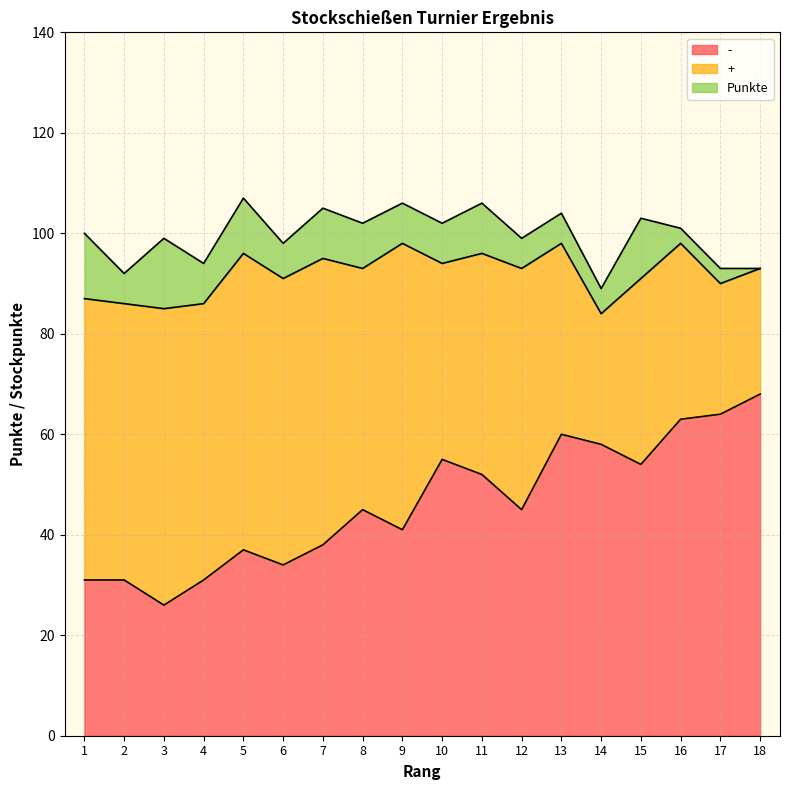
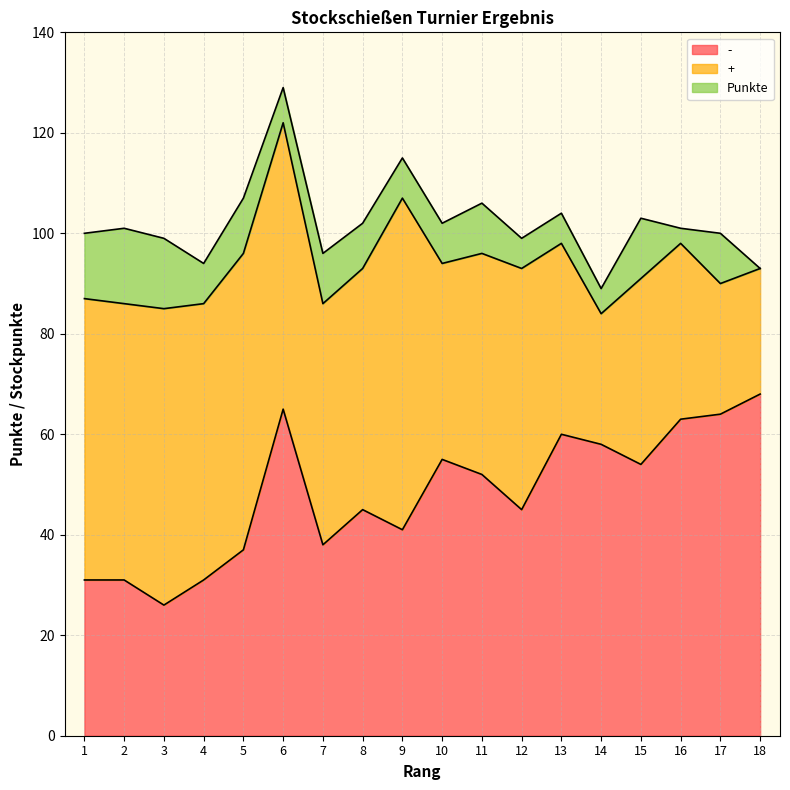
  {
    "-": {
      "1": 31,
      "2": 31,
      "3": 26,
      "4": 31,
      "5": 37,
-     "6": 34,
+     "6": 65,
      "7": 38,
      "8": 45,
      "9": 41,
      "10": 55,
      "11": 52,
      "12": 45,
      "13": 60,
      "14": 58,
      "15": 54,
      "16": 63,
      "17": 64,
      "18": 68
    },
    "+": {
      "1": 56,
      "2": 55,
      "3": 59,
      "4": 55,
      "5": 59,
      "6": 57,
-     "7": 57,
+     "7": 48,
      "8": 48,
-     "9": 57,
+     "9": 66,
      "10": 39,
      "11": 44,
      "12": 48,
      "13": 38,
      "14": 26,
      "15": 37,
      "16": 35,
      "17": 26
    },
    "Punkte": {
      "1": 13,
-     "2": 6,
+     "2": 15,
      "3": 14,
      "4": 8,
      "5": 11,
      "6": 7,
      "7": 10,
      "8": 9,
      "9": 8,
      "10": 8,
      "11": 10,
      "12": 6,
      "13": 6,
      "14": 5,
      "15": 12,
      "16": 3,
-     "17": 3
+     "17": 10
    }
  }
